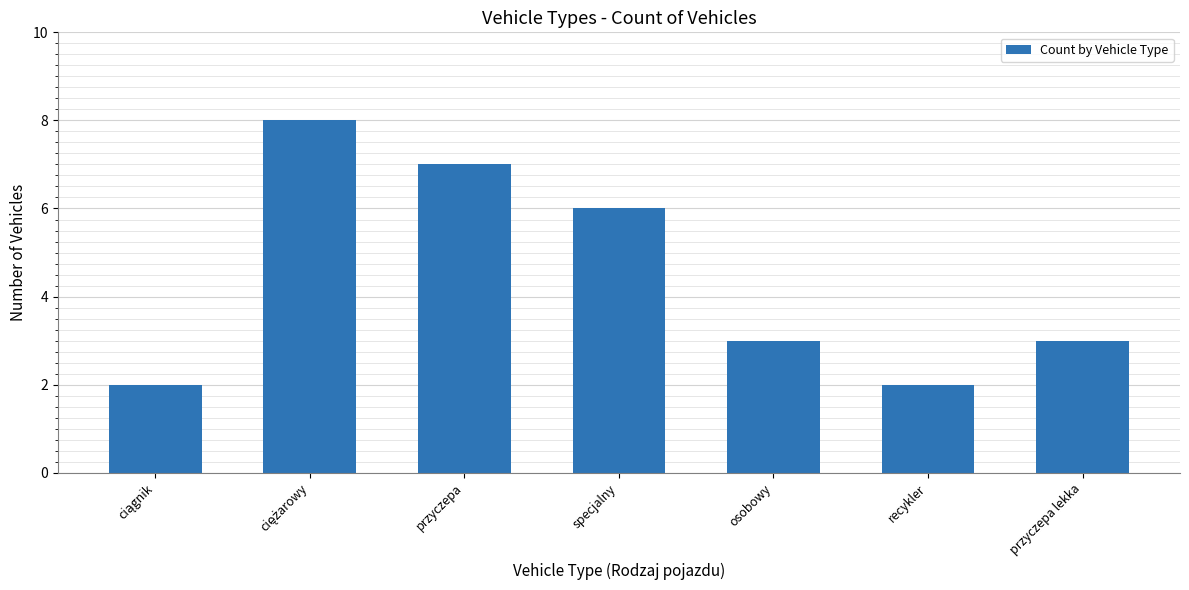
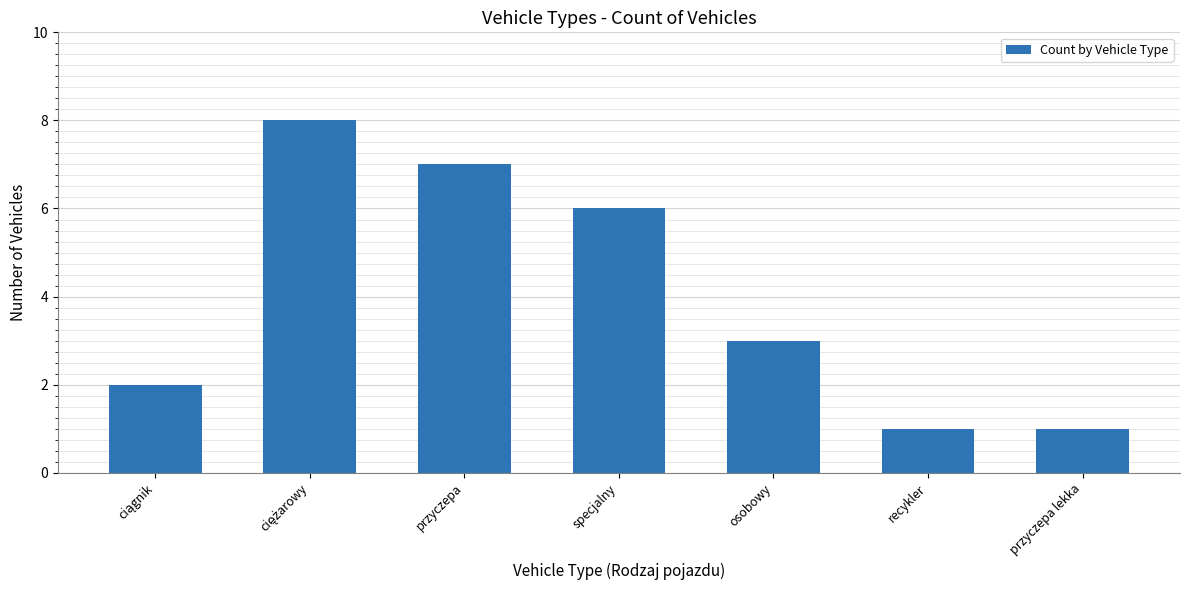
  {
    "ciągnik": 2,
    "ciężarowy": 8,
    "przyczepa": 7,
    "specjalny": 6,
    "osobowy": 3,
-   "recykler": 2,
-   "przyczepa lekka": 3
+   "recykler": 1,
+   "przyczepa lekka": 1
  }
